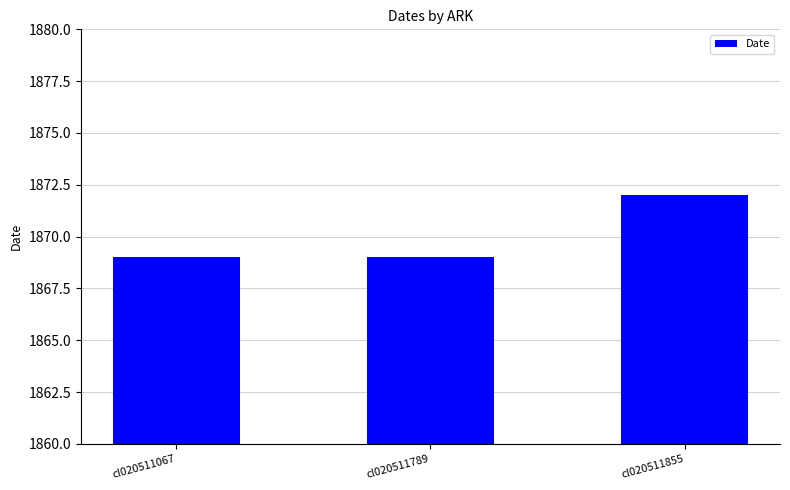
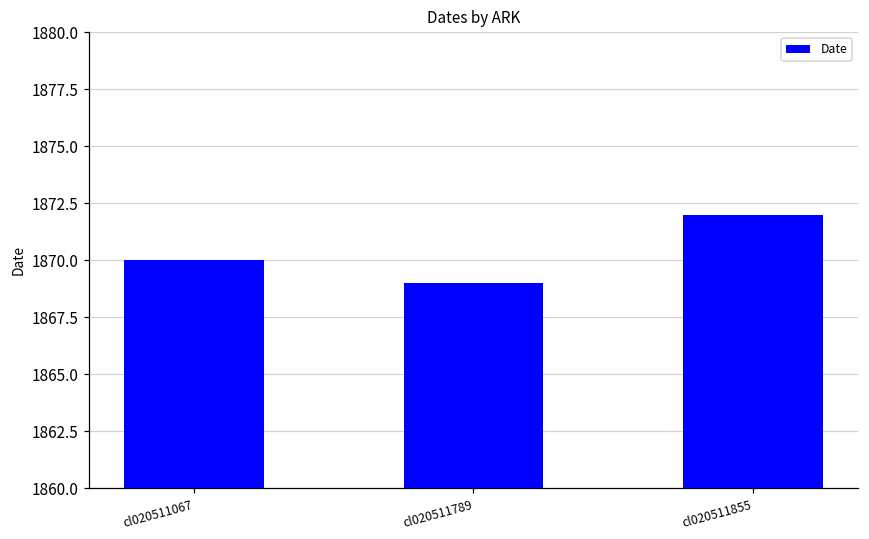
  {
-   "cl020511067": 1869,
+   "cl020511067": 1870,
    "cl020511789": 1869,
    "cl020511855": 1872
  }
